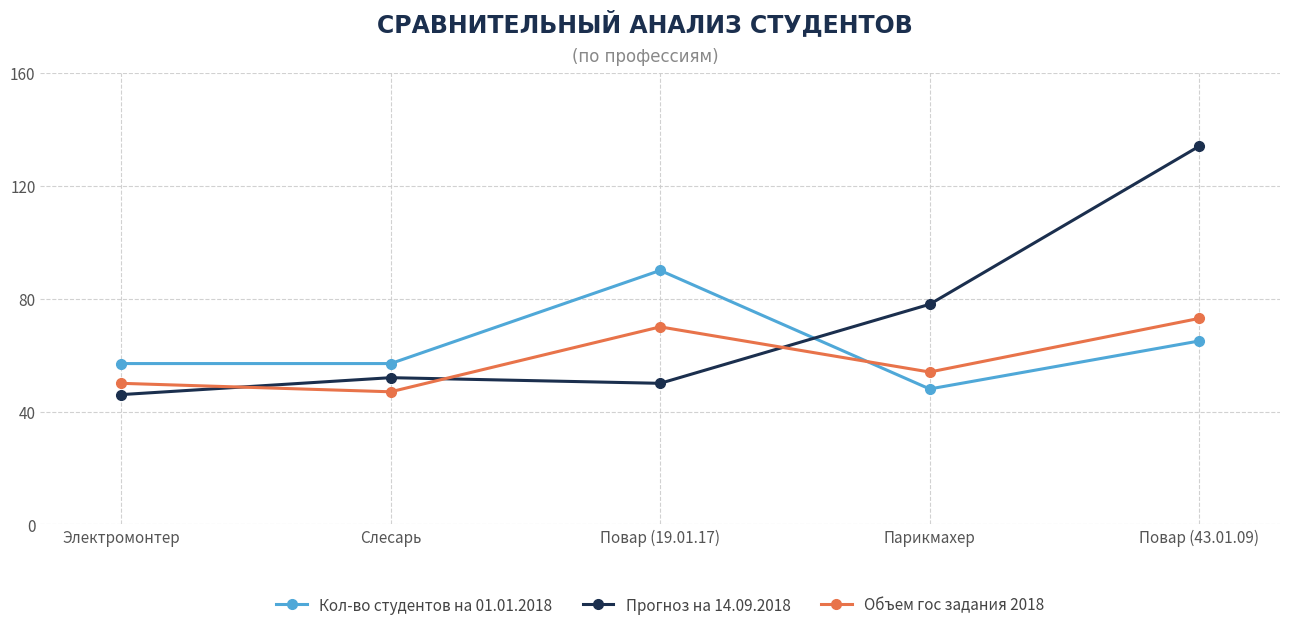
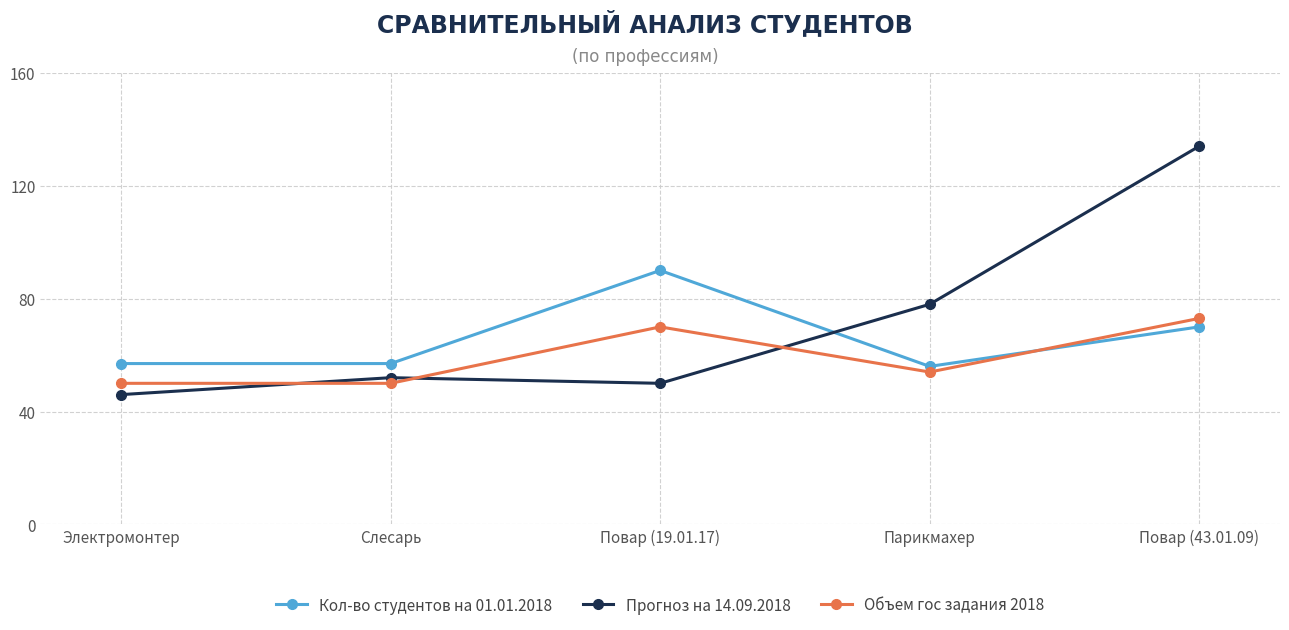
  {
    "Кол-во студентов на 01.01.2018": {
      "Электромонтер": 57,
      "Слесарь": 57,
      "Повар (19.01.17)": 90,
-     "Парикмахер": 48,
-     "Повар (43.01.09)": 65
+     "Парикмахер": 56,
+     "Повар (43.01.09)": 70
    },
    "Прогноз на 14.09.2018": {
      "Электромонтер": 46,
      "Слесарь": 52,
      "Повар (19.01.17)": 50,
      "Парикмахер": 78,
      "Повар (43.01.09)": 134
    },
    "Объем гос задания 2018": {
      "Электромонтер": 50,
-     "Слесарь": 47,
+     "Слесарь": 50,
      "Повар (19.01.17)": 70,
      "Парикмахер": 54,
      "Повар (43.01.09)": 73
    }
  }
